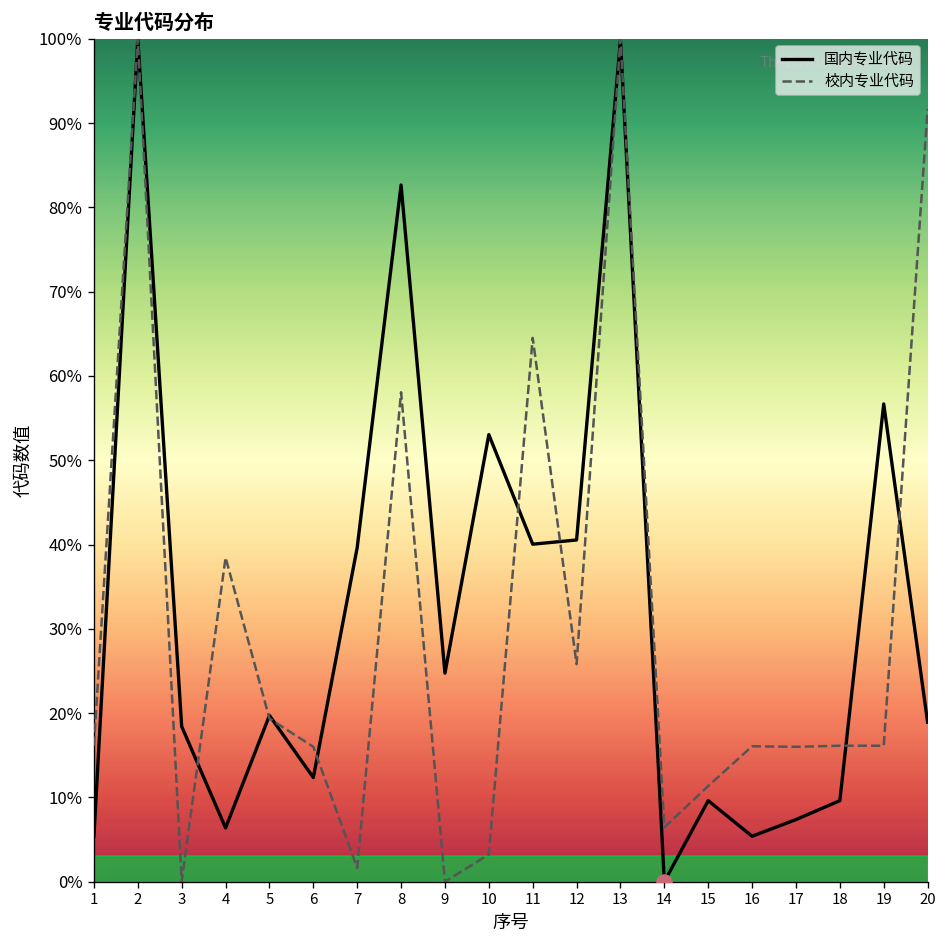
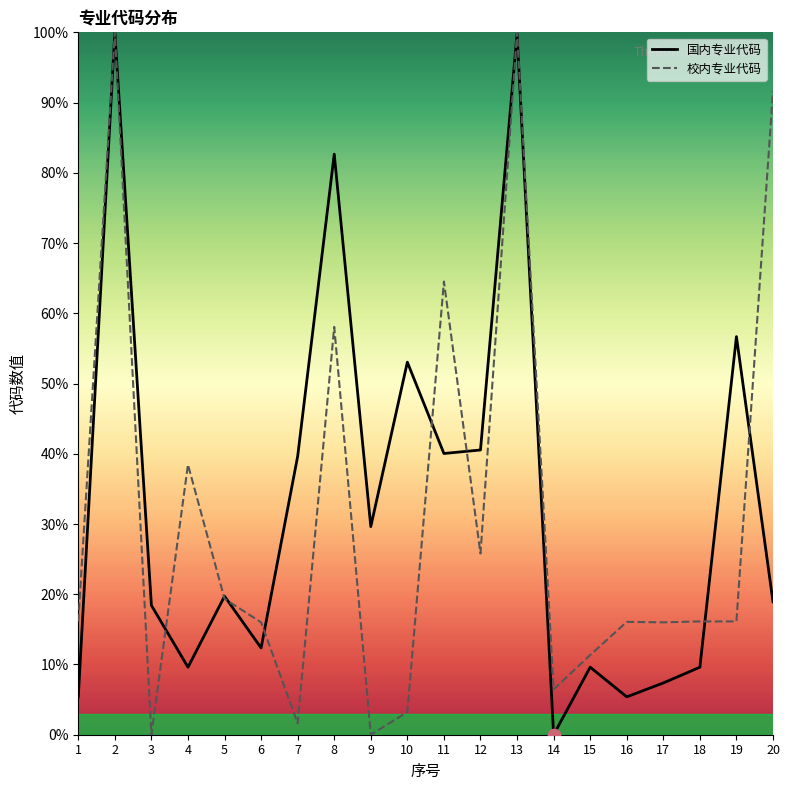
  {
    "国内专业代码": {
      "1": "5%",
      "3": "18%",
-     "4": "6%",
+     "4": "10%",
      "5": "20%",
      "6": "12%",
      "7": "40%",
      "8": "83%",
-     "9": "25%",
+     "9": "30%",
      "10": "53%",
      "11": "40%",
      "12": "41%",
      "15": "10%",
      "16": "5%",
      "17": "7%",
      "18": "10%",
      "19": "57%",
      "20": "19%"
    },
    "校内专业代码": {
      "1": "16%",
      "4": "38%",
      "5": "19%",
      "6": "16%",
      "8": "58%",
      "10": "3%",
      "11": "65%",
      "12": "26%",
      "14": "6%",
      "15": "11%",
      "16": "16%",
      "17": "16%",
      "18": "16%",
      "19": "16%",
      "20": "92%"
    }
  }
